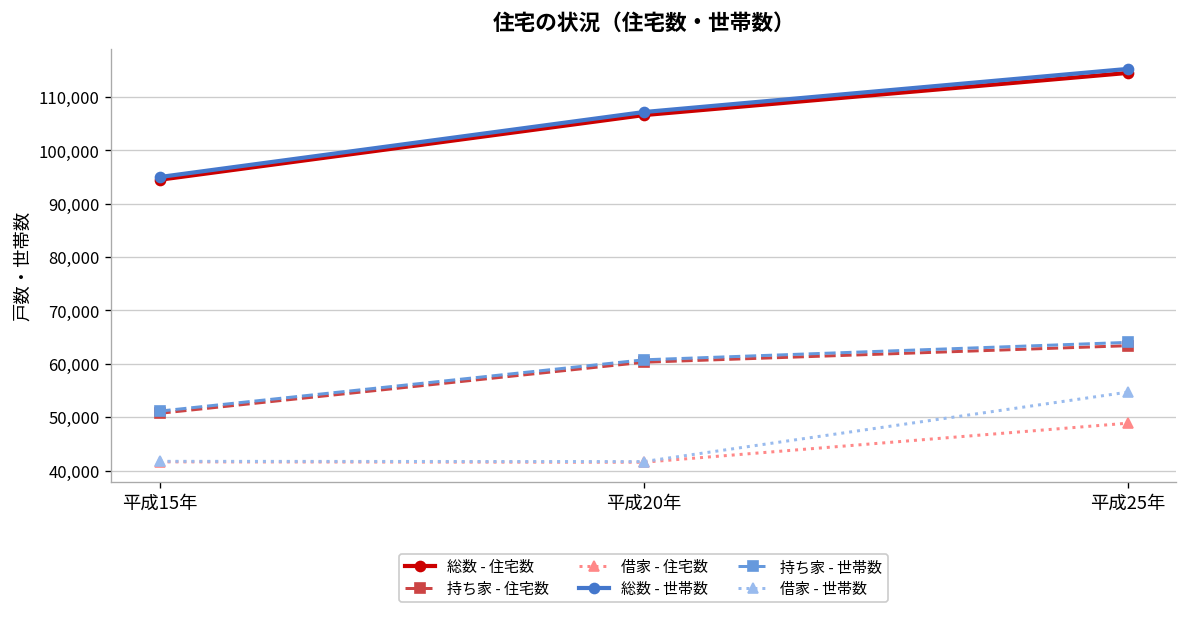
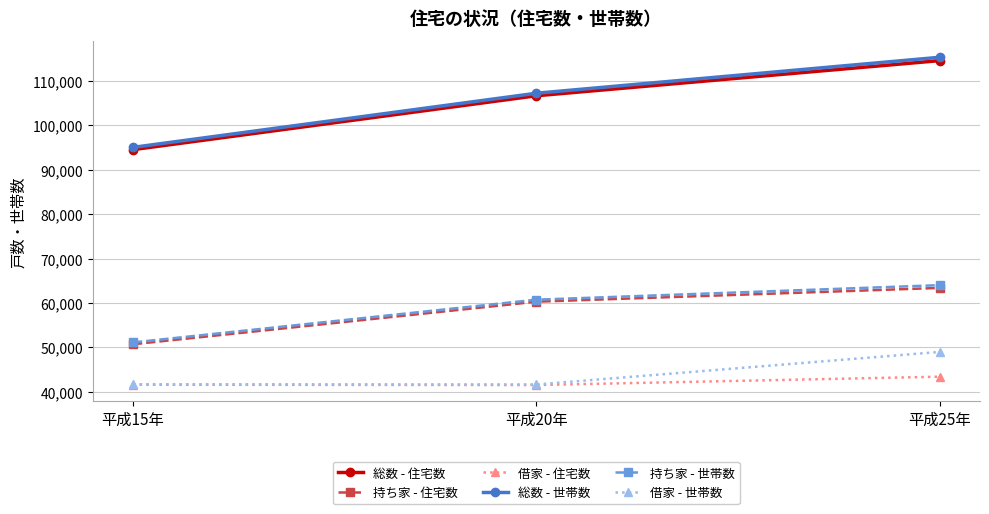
  {
    "総数 - 住宅数": {
      "平成25年": "115,000"
    },
    "持ち家 - 住宅数": {
      "平成25年": "63,000"
    },
    "借家 - 住宅数": {
-     "平成25年": "49,000"
+     "平成25年": "43,000"
    },
    "借家 - 世帯数": {
-     "平成25年": "55,000"
+     "平成25年": "49,000"
    }
  }
